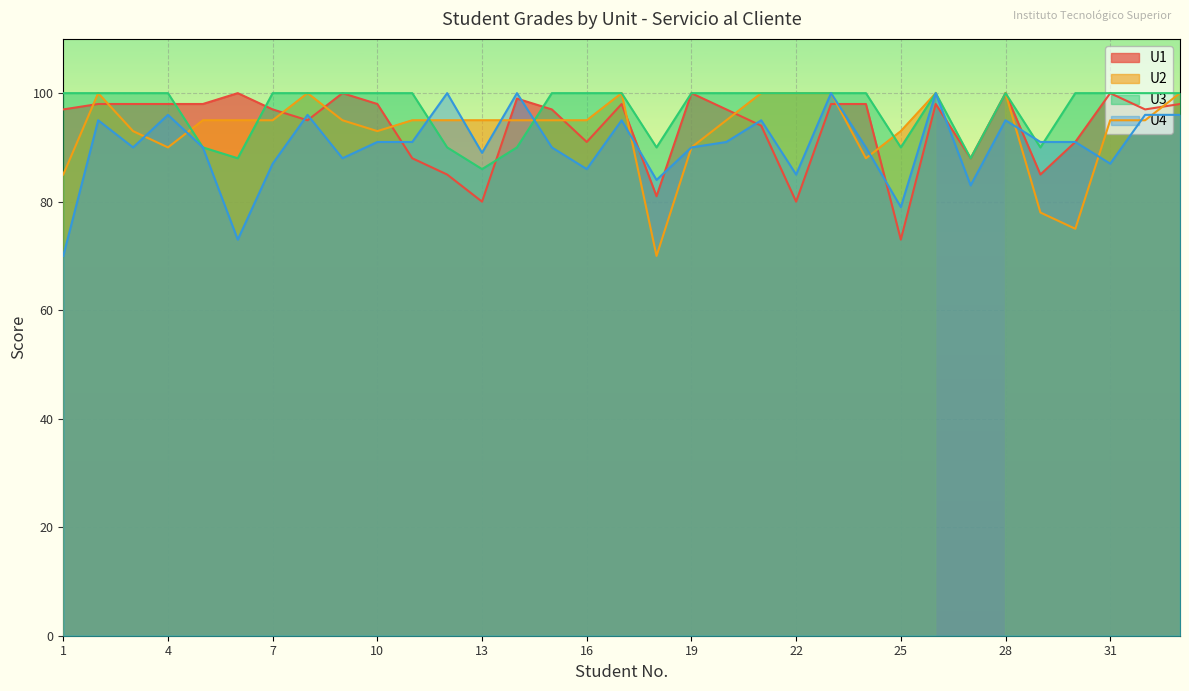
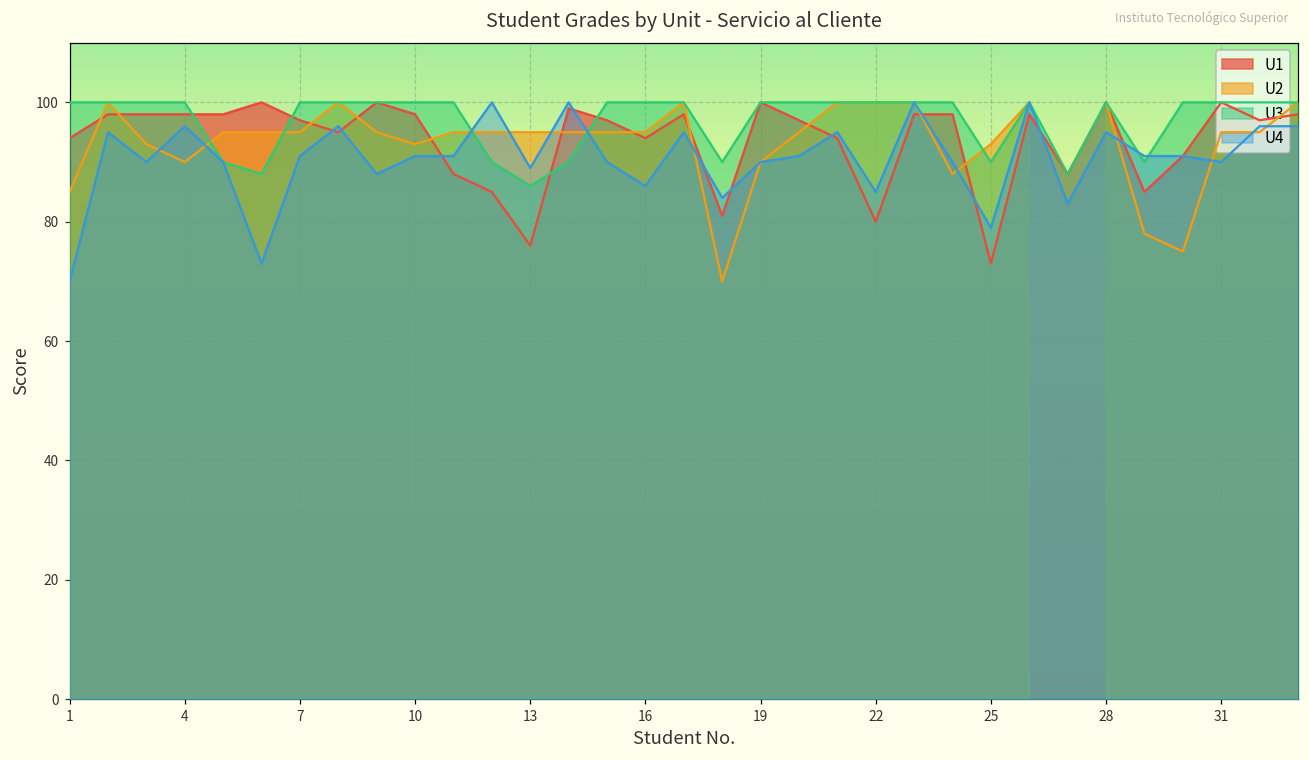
  {
    "U1": {
-     "1": 97,
+     "1": 94,
      "4": 98,
      "7": 97,
      "10": 98,
-     "13": 80,
-     "16": 91,
+     "13": 76,
+     "16": 94,
      "22": 80,
      "25": 73
    },
    "U3": {
      "1": 100,
      "4": 100,
      "7": 100,
      "10": 100,
      "13": 86,
      "16": 100,
      "25": 90
    },
    "U4": {
      "1": 70,
      "4": 96,
-     "7": 87,
+     "7": 91,
      "10": 91,
      "13": 89,
      "16": 86,
      "22": 85,
      "25": 79,
      "28": 95,
-     "31": 87
+     "31": 90
    }
  }
